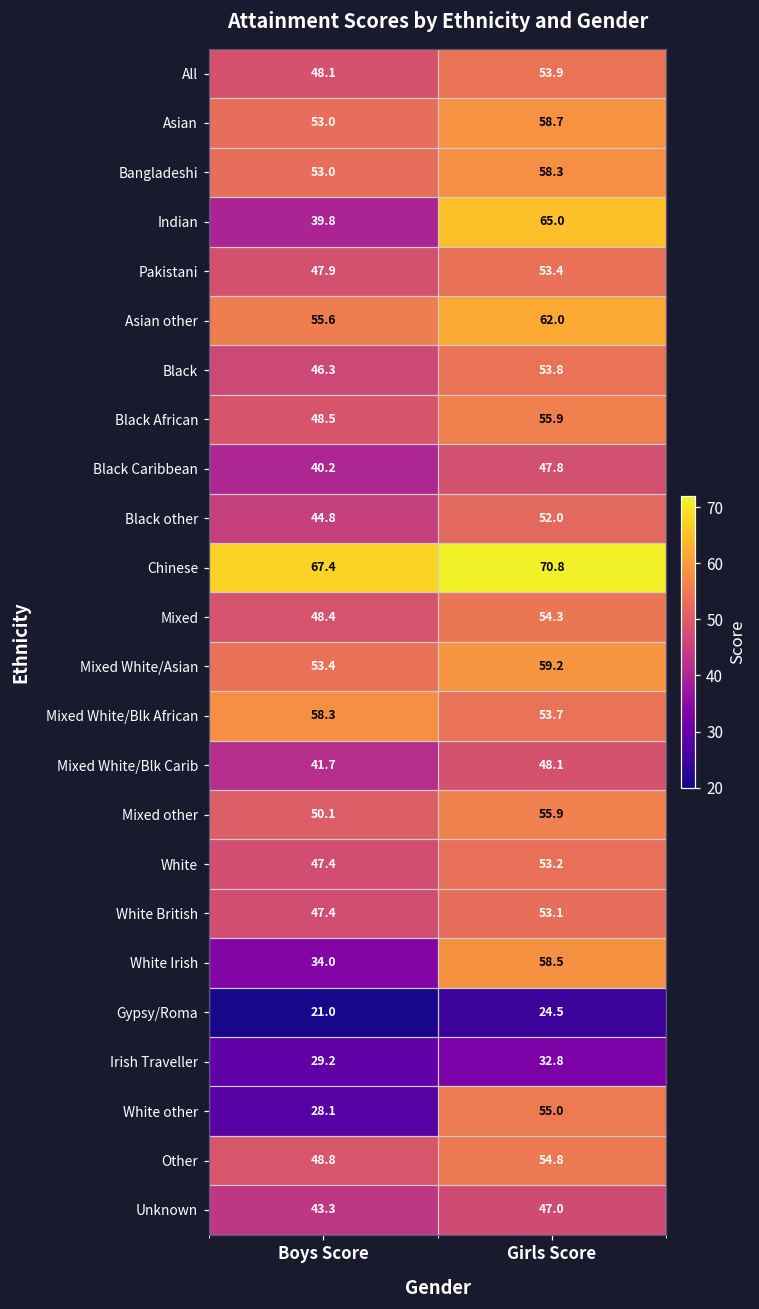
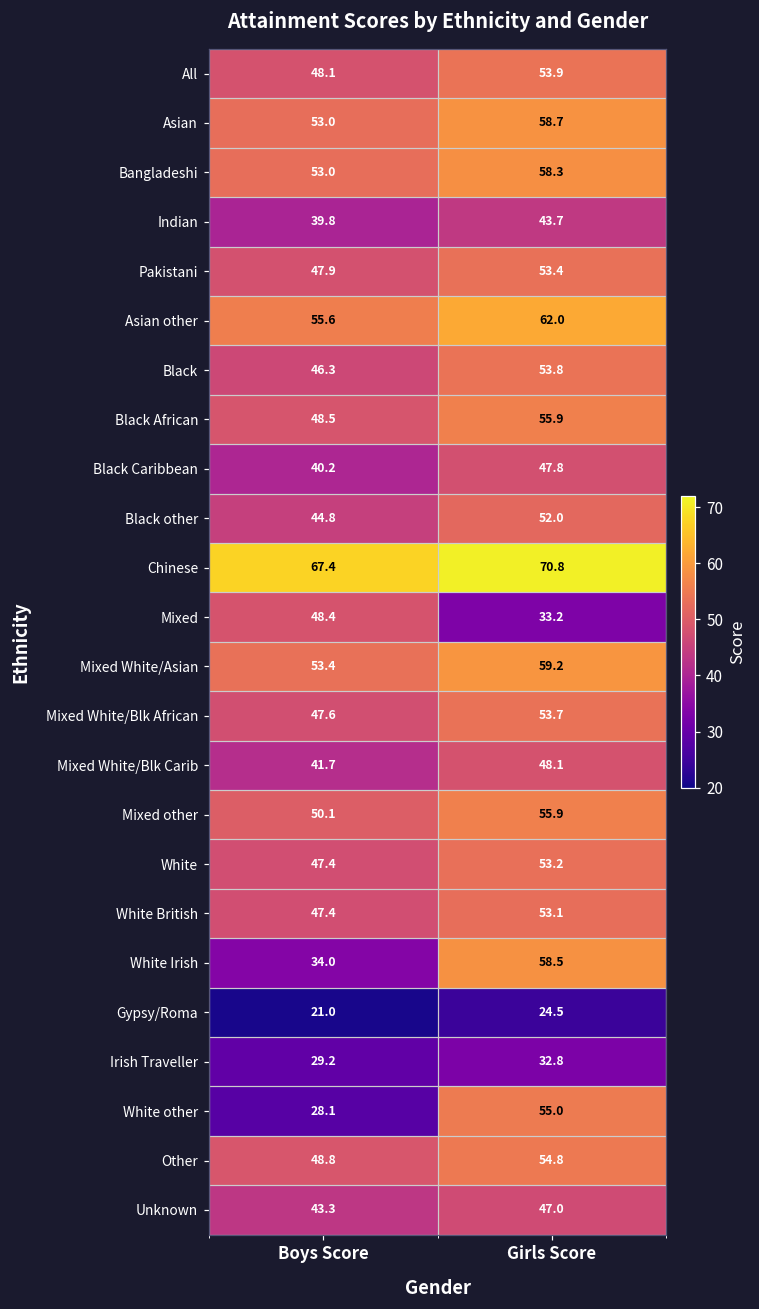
  {
    "All": {
      "Boys Score": 48.1,
      "Girls Score": 53.9
    },
    "Asian": {
      "Boys Score": 53.0,
      "Girls Score": 58.7
    },
    "Bangladeshi": {
      "Boys Score": 53.0,
      "Girls Score": 58.3
    },
    "Indian": {
      "Boys Score": 39.8,
-     "Girls Score": 65.0
+     "Girls Score": 43.7
    },
    "Pakistani": {
      "Boys Score": 47.9,
      "Girls Score": 53.4
    },
    "Asian other": {
      "Boys Score": 55.6,
      "Girls Score": 62.0
    },
    "Black": {
      "Boys Score": 46.3,
      "Girls Score": 53.8
    },
    "Black African": {
      "Boys Score": 48.5,
      "Girls Score": 55.9
    },
    "Black Caribbean": {
      "Boys Score": 40.2,
      "Girls Score": 47.8
    },
    "Black other": {
      "Boys Score": 44.8,
      "Girls Score": 52.0
    },
    "Chinese": {
      "Boys Score": 67.4,
      "Girls Score": 70.8
    },
    "Mixed": {
      "Boys Score": 48.4,
-     "Girls Score": 54.3
+     "Girls Score": 33.2
    },
    "Mixed White/Asian": {
      "Boys Score": 53.4,
      "Girls Score": 59.2
    },
    "Mixed White/Blk African": {
-     "Boys Score": 58.3,
+     "Boys Score": 47.6,
      "Girls Score": 53.7
    },
    "Mixed White/Blk Carib": {
      "Boys Score": 41.7,
      "Girls Score": 48.1
    },
    "Mixed other": {
      "Boys Score": 50.1,
      "Girls Score": 55.9
    },
    "White": {
      "Boys Score": 47.4,
      "Girls Score": 53.2
    },
    "White British": {
      "Boys Score": 47.4,
      "Girls Score": 53.1
    },
    "White Irish": {
      "Boys Score": 34.0,
      "Girls Score": 58.5
    },
    "Gypsy/Roma": {
      "Boys Score": 21.0,
      "Girls Score": 24.5
    },
    "Irish Traveller": {
      "Boys Score": 29.2,
      "Girls Score": 32.8
    },
    "White other": {
      "Boys Score": 28.1,
      "Girls Score": 55.0
    },
    "Other": {
      "Boys Score": 48.8,
      "Girls Score": 54.8
    },
    "Unknown": {
      "Boys Score": 43.3,
      "Girls Score": 47.0
    }
  }
